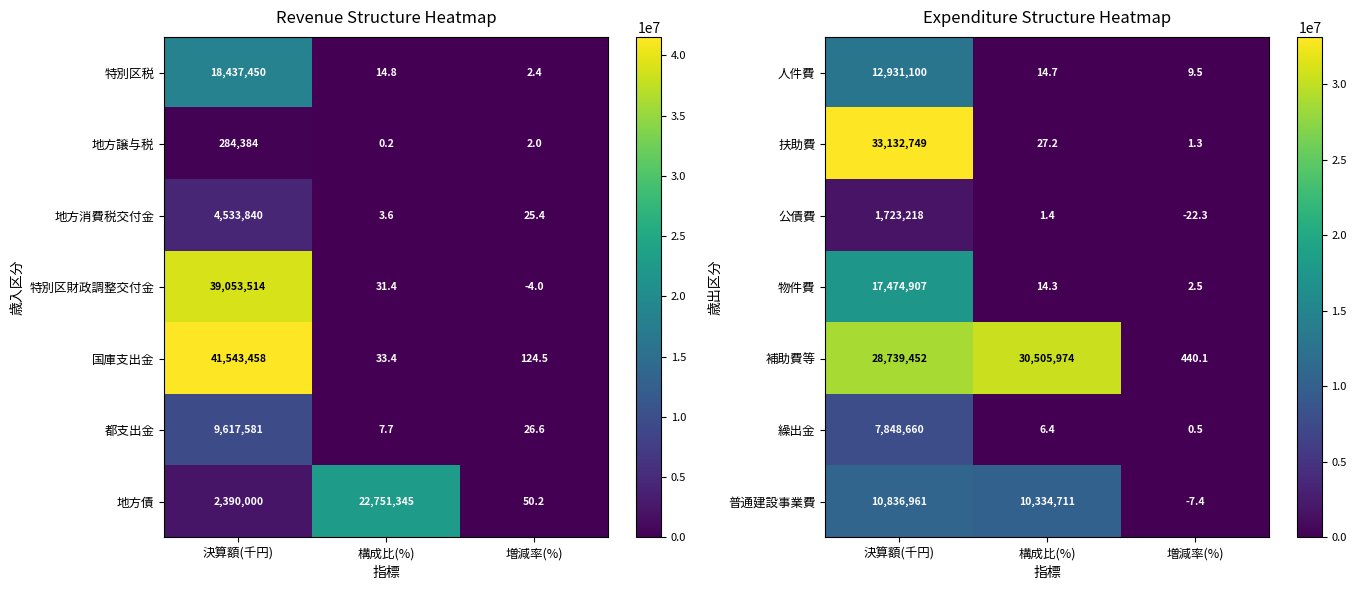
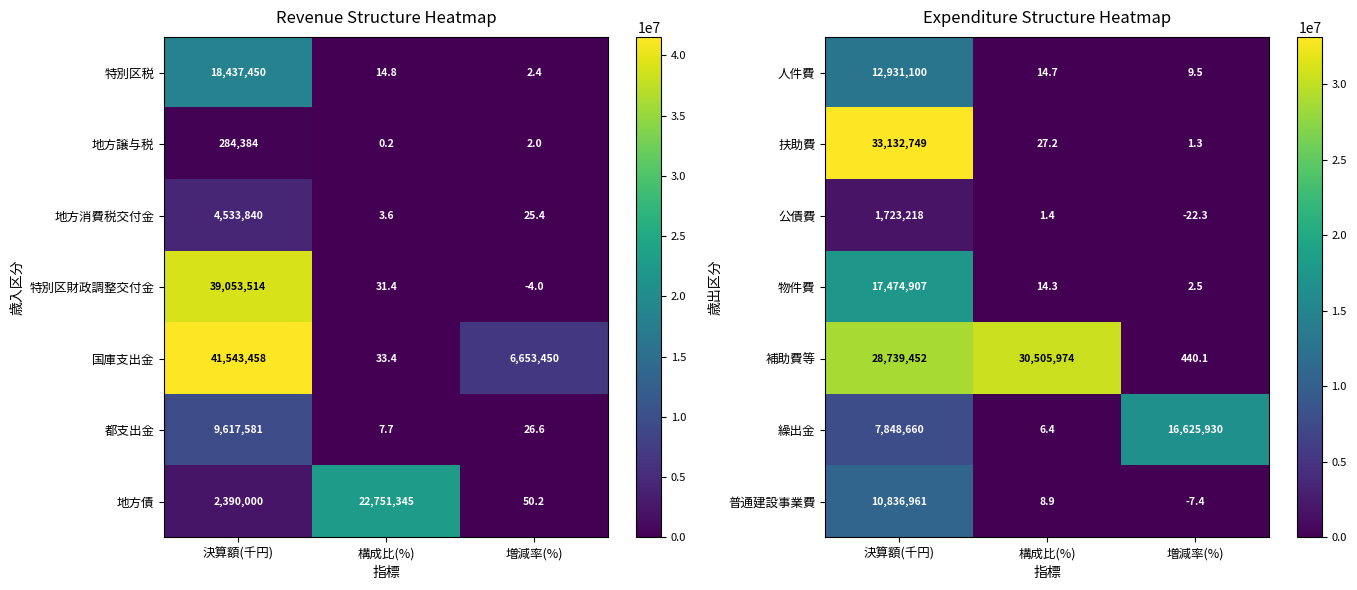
  {
    "Revenue Structure Heatmap": {
      "特別区税": {
        "決算額(千円)": "18,437,450",
        "構成比(%)": "14.8",
        "増減率(%)": "2.4"
      },
      "地方譲与税": {
        "決算額(千円)": "284,384",
        "構成比(%)": "0.2",
        "増減率(%)": "2.0"
      },
      "地方消費税交付金": {
        "決算額(千円)": "4,533,840",
        "構成比(%)": "3.6",
        "増減率(%)": "25.4"
      },
      "特別区財政調整交付金": {
        "決算額(千円)": "39,053,514",
        "構成比(%)": "31.4",
        "増減率(%)": "-4.0"
      },
      "国庫支出金": {
        "決算額(千円)": "41,543,458",
        "構成比(%)": "33.4",
-       "増減率(%)": "124.5"
+       "増減率(%)": "6,653,450"
      },
      "都支出金": {
        "決算額(千円)": "9,617,581",
        "構成比(%)": "7.7",
        "増減率(%)": "26.6"
      },
      "地方債": {
        "決算額(千円)": "2,390,000",
        "構成比(%)": "22,751,345",
        "増減率(%)": "50.2"
      }
    },
    "Expenditure Structure Heatmap": {
      "人件費": {
        "決算額(千円)": "12,931,100",
        "構成比(%)": "14.7",
        "増減率(%)": "9.5"
      },
      "扶助費": {
        "決算額(千円)": "33,132,749",
        "構成比(%)": "27.2",
        "増減率(%)": "1.3"
      },
      "公債費": {
        "決算額(千円)": "1,723,218",
        "構成比(%)": "1.4",
        "増減率(%)": "-22.3"
      },
      "物件費": {
        "決算額(千円)": "17,474,907",
        "構成比(%)": "14.3",
        "増減率(%)": "2.5"
      },
      "補助費等": {
        "決算額(千円)": "28,739,452",
        "構成比(%)": "30,505,974",
        "増減率(%)": "440.1"
      },
      "繰出金": {
        "決算額(千円)": "7,848,660",
        "構成比(%)": "6.4",
-       "増減率(%)": "0.5"
+       "増減率(%)": "16,625,930"
      },
      "普通建設事業費": {
        "決算額(千円)": "10,836,961",
-       "構成比(%)": "10,334,711",
+       "構成比(%)": "8.9",
        "増減率(%)": "-7.4"
      }
    }
  }
